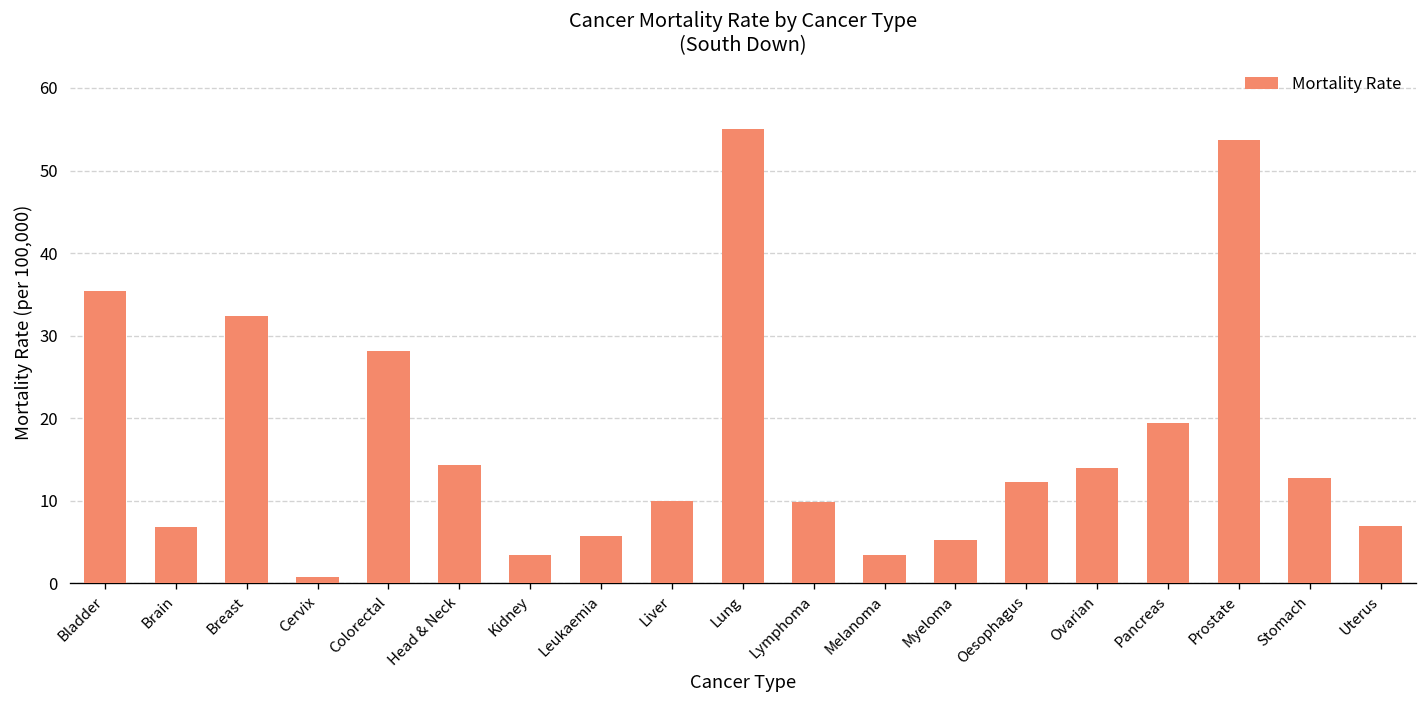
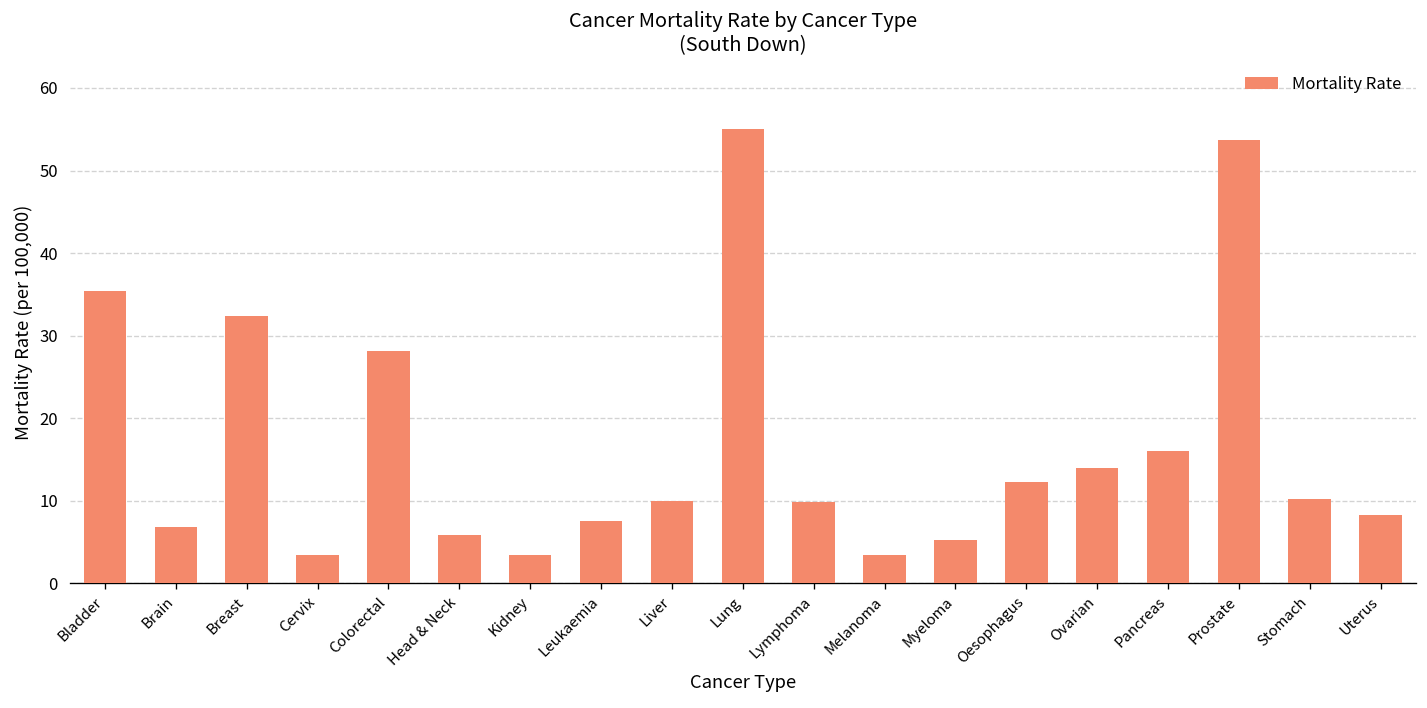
  {
    "Bladder": 35,
    "Brain": 7,
    "Breast": 32,
-   "Cervix": 1,
+   "Cervix": 3,
    "Colorectal": 28,
-   "Head & Neck": 14,
+   "Head & Neck": 6,
    "Kidney": 3,
-   "Leukaemia": 6,
+   "Leukaemia": 8,
    "Liver": 10,
    "Lung": 55,
    "Lymphoma": 10,
    "Melanoma": 4,
    "Myeloma": 5,
    "Oesophagus": 12,
    "Ovarian": 14,
-   "Pancreas": 19,
+   "Pancreas": 16,
    "Prostate": 54,
-   "Stomach": 13,
-   "Uterus": 7
+   "Stomach": 10,
+   "Uterus": 8
  }
